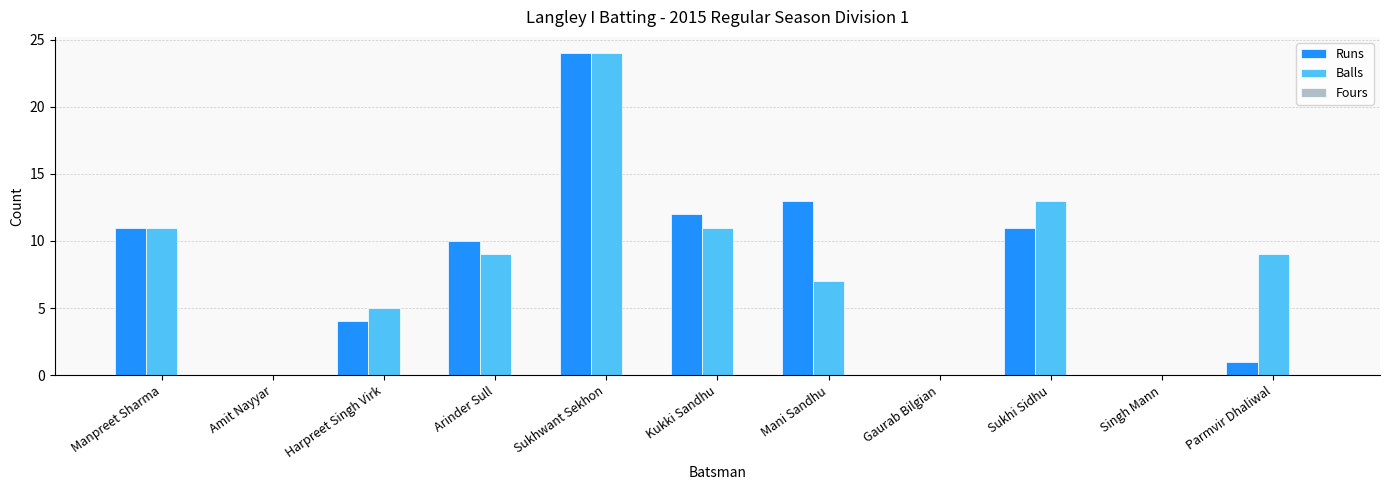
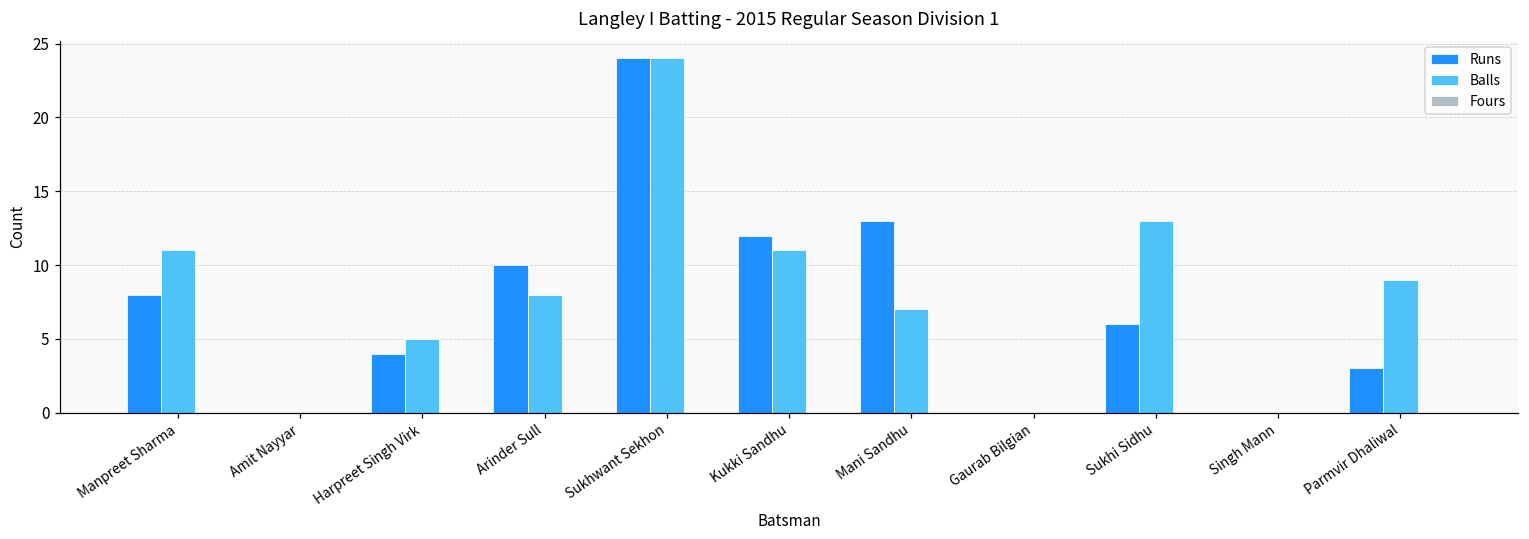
  {
    "Runs": {
-     "Manpreet Sharma": 11,
+     "Manpreet Sharma": 8,
      "Amit Nayyar": 0,
      "Harpreet Singh Virk": 4,
      "Arinder Sull": 10,
      "Sukhwant Sekhon": 24,
      "Kukki Sandhu": 12,
      "Mani Sandhu": 13,
      "Gaurab Bilgian": 0,
-     "Sukhi Sidhu": 11,
+     "Sukhi Sidhu": 6,
      "Singh Mann": 0,
-     "Parmvir Dhaliwal": 1
+     "Parmvir Dhaliwal": 3
    },
    "Balls": {
      "Manpreet Sharma": 11,
      "Amit Nayyar": 0,
      "Harpreet Singh Virk": 5,
-     "Arinder Sull": 9,
+     "Arinder Sull": 8,
      "Sukhwant Sekhon": 24,
      "Kukki Sandhu": 11,
      "Mani Sandhu": 7,
      "Gaurab Bilgian": 0,
      "Sukhi Sidhu": 13,
      "Singh Mann": 0,
      "Parmvir Dhaliwal": 9
    },
    "Fours": {
      "Manpreet Sharma": 0,
      "Amit Nayyar": 0,
      "Harpreet Singh Virk": 0,
      "Arinder Sull": 0,
      "Sukhwant Sekhon": 0,
      "Kukki Sandhu": 0,
      "Mani Sandhu": 0,
      "Gaurab Bilgian": 0,
      "Sukhi Sidhu": 0,
      "Singh Mann": 0,
      "Parmvir Dhaliwal": 0
    }
  }
